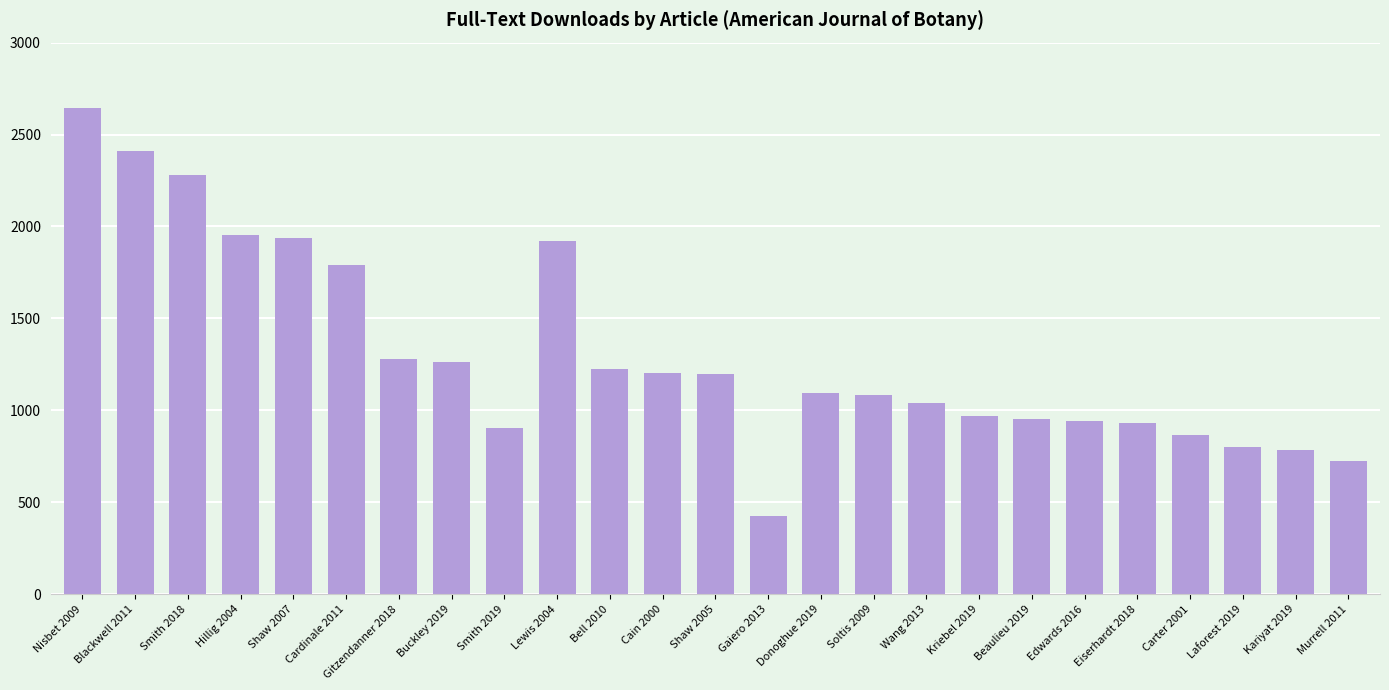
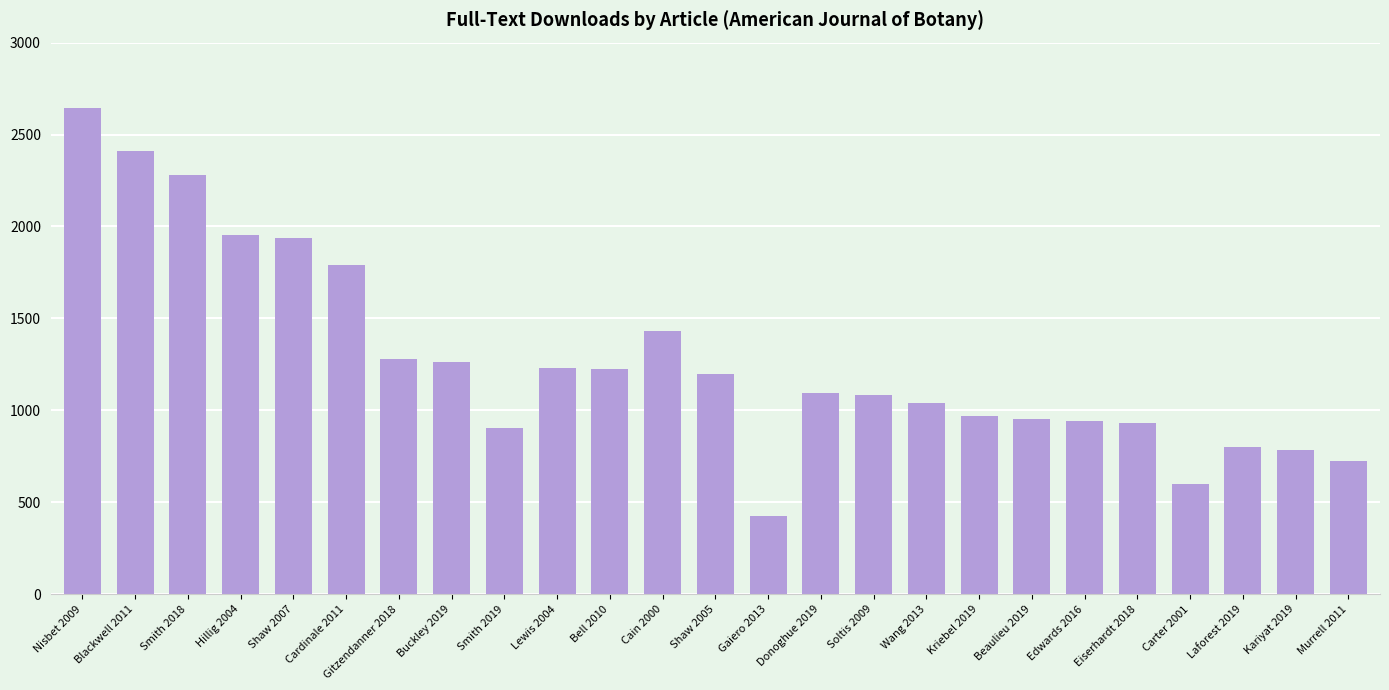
  {
    "Nisbet 2009": 2640,
    "Blackwell 2011": 2410,
    "Smith 2018": 2280,
    "Hillig 2004": 1950,
    "Shaw 2007": 1940,
    "Cardinale 2011": 1790,
    "Gitzendanner 2018": 1280,
    "Buckley 2019": 1260,
    "Smith 2019": 910,
-   "Lewis 2004": 1920,
+   "Lewis 2004": 1230,
    "Bell 2010": 1230,
-   "Cain 2000": 1210,
+   "Cain 2000": 1430,
    "Shaw 2005": 1200,
    "Gaiero 2013": 430,
    "Donoghue 2019": 1090,
    "Soltis 2009": 1080,
    "Wang 2013": 1040,
    "Kriebel 2019": 970,
    "Beaulieu 2019": 950,
    "Edwards 2016": 940,
    "Eiserhardt 2018": 930,
-   "Carter 2001": 870,
+   "Carter 2001": 600,
    "Laforest 2019": 800,
    "Kariyat 2019": 790,
    "Murrell 2011": 730
  }
